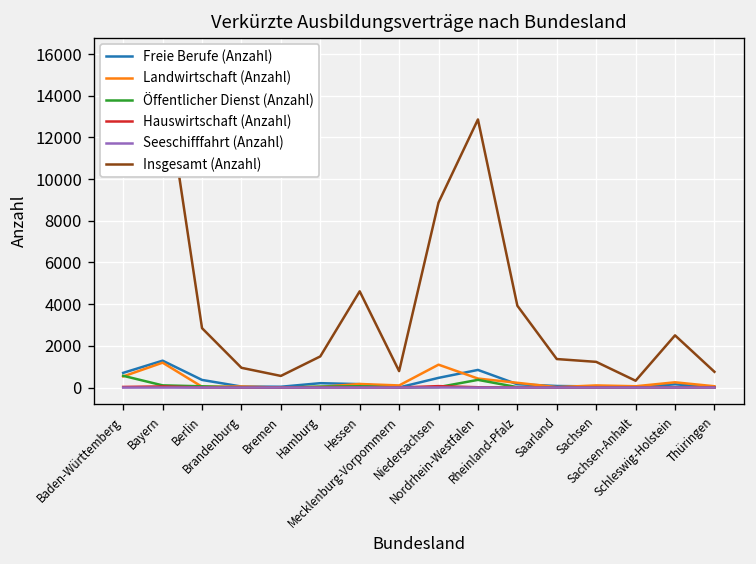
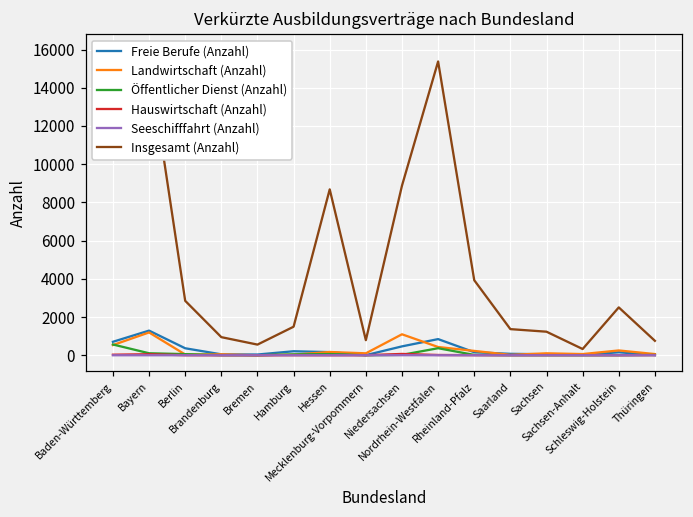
  {
    "Freie Berufe (Anzahl)": {
      "Berlin": 400,
      "Hamburg": 200,
      "Niedersachsen": 500,
      "Nordrhein-Westfalen": 800
    },
    "Landwirtschaft (Anzahl)": {
      "Niedersachsen": 1100
    },
    "Insgesamt (Anzahl)": {
      "Berlin": 2900,
      "Brandenburg": 900,
      "Bremen": 600,
      "Hamburg": 1500,
-     "Hessen": 4600,
+     "Hessen": 8700,
      "Mecklenburg-Vorpommern": 800,
      "Niedersachsen": 8900,
-     "Nordrhein-Westfalen": 12900,
+     "Nordrhein-Westfalen": 15400,
      "Rheinland-Pfalz": 3900,
      "Saarland": 1400,
      "Sachsen": 1200,
      "Sachsen-Anhalt": 300,
      "Schleswig-Holstein": 2500,
      "Thüringen": 800
    }
  }
